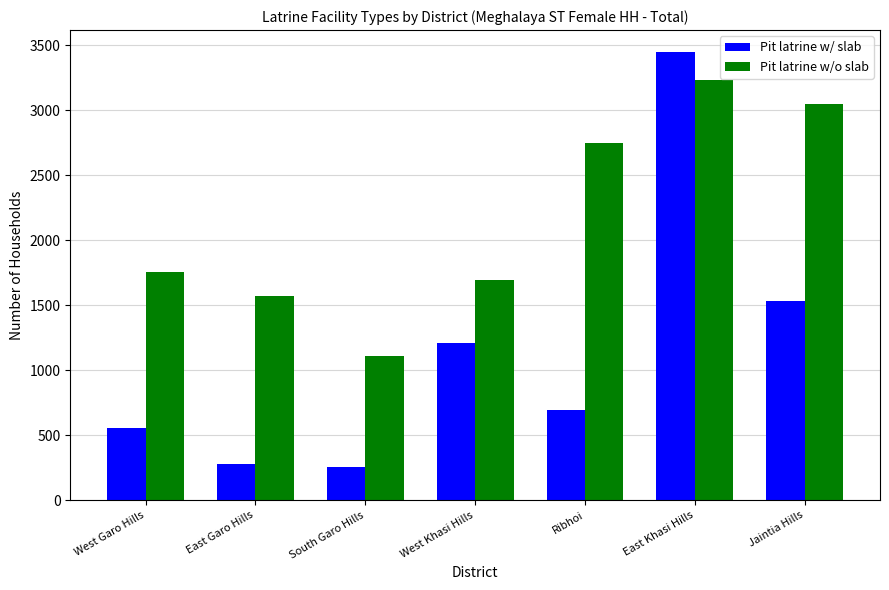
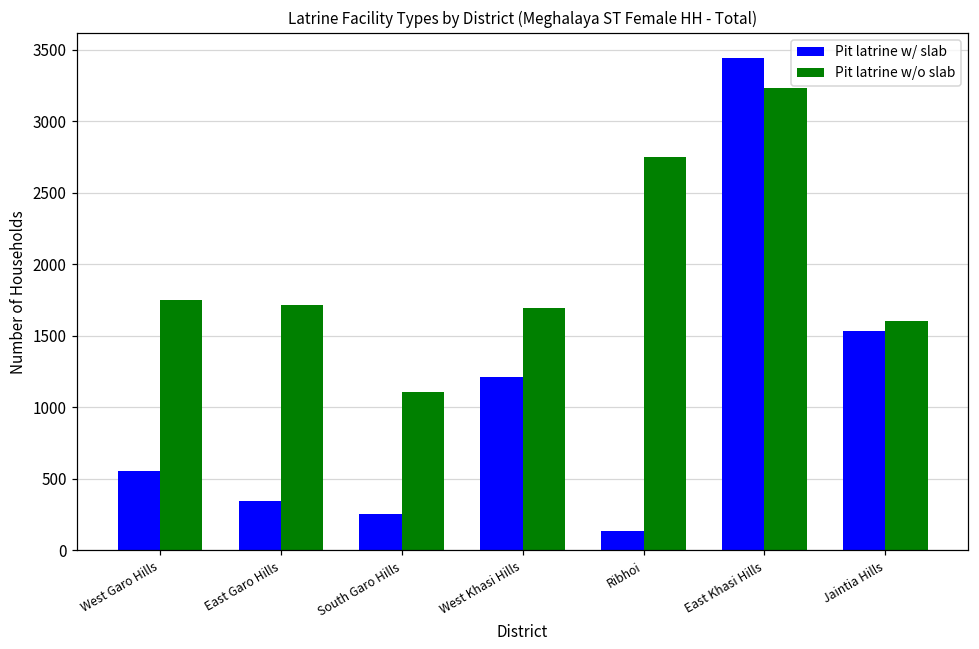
  {
    "Pit latrine w/ slab": {
      "West Garo Hills": 560,
-     "East Garo Hills": 280,
+     "East Garo Hills": 350,
      "South Garo Hills": 250,
      "West Khasi Hills": 1210,
-     "Ribhoi": 690,
+     "Ribhoi": 130,
      "East Khasi Hills": 3450,
      "Jaintia Hills": 1530
    },
    "Pit latrine w/o slab": {
      "West Garo Hills": 1750,
-     "East Garo Hills": 1570,
+     "East Garo Hills": 1720,
      "South Garo Hills": 1110,
      "West Khasi Hills": 1690,
      "Ribhoi": 2750,
      "East Khasi Hills": 3240,
-     "Jaintia Hills": 3050
+     "Jaintia Hills": 1600
    }
  }
